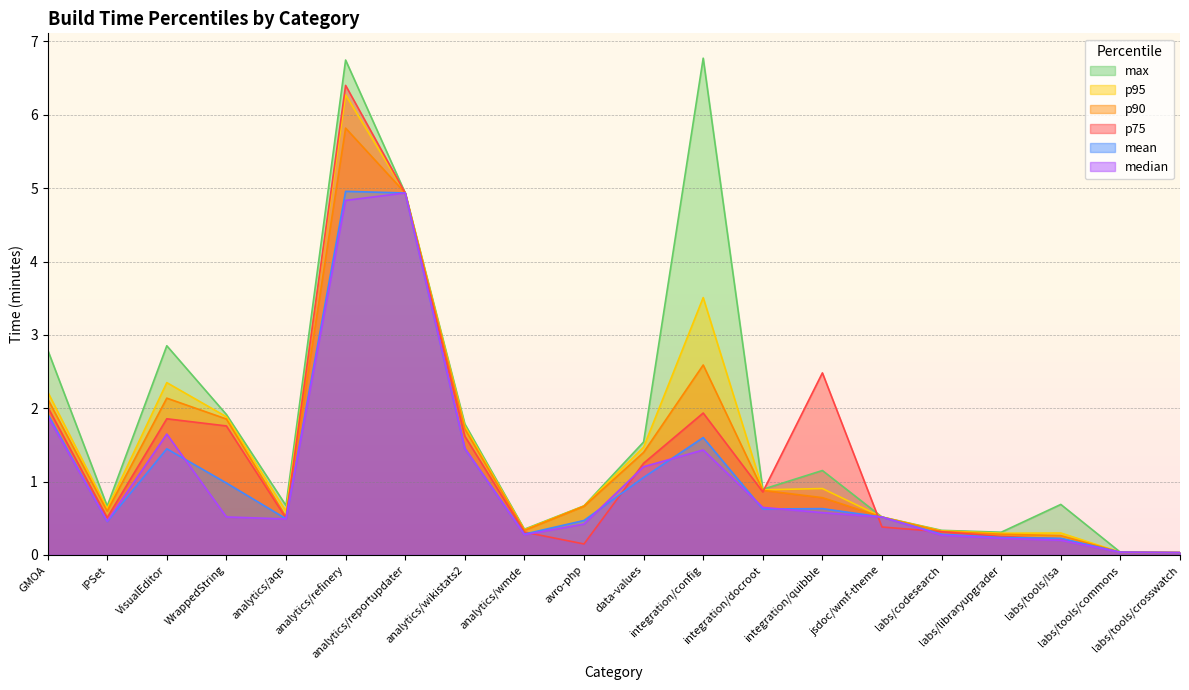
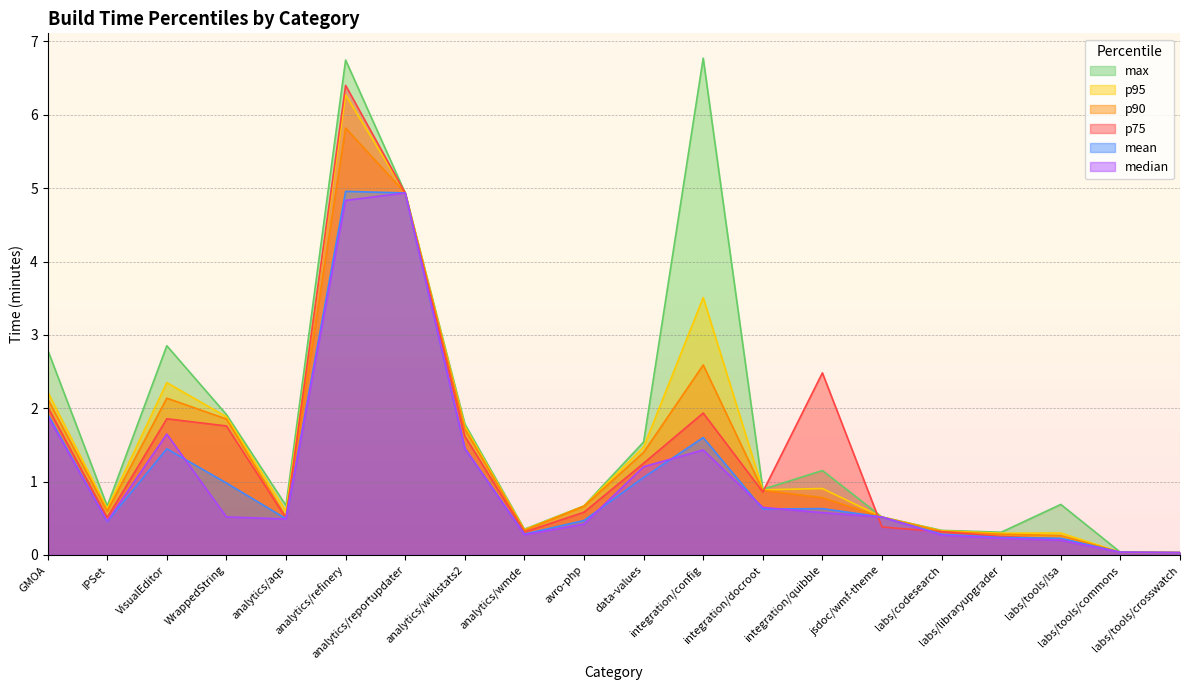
  {
    "max": {
      "GMOA": 2.8,
      "VisualEditor": 2.9,
      "analytics/aqs": 0.7,
      "analytics/refinery": 6.7,
      "data-values": 1.5,
      "integration/config": 6.8,
      "integration/quibble": 1.2,
      "labs/tools/Isa": 0.7
    },
    "p75": {
      "GMOA": 2.0,
      "IPSet": 0.5,
      "VisualEditor": 1.9,
      "WrappedString": 1.8,
      "analytics/refinery": 6.4,
      "analytics/wikistats2": 1.6,
-     "avro-php": 0.2,
+     "avro-php": 0.6,
      "data-values": 1.3,
      "integration/config": 1.9,
      "integration/quibble": 2.5,
      "jsdoc/wmf-theme": 0.4
    },
    "mean": {
      "VisualEditor": 1.4,
      "WrappedString": 1.0,
      "analytics/refinery": 5.0,
      "avro-php": 0.5,
      "data-values": 1.1,
      "integration/config": 1.6,
      "integration/quibble": 0.6
    },
    "median": {
      "VisualEditor": 1.6,
      "WrappedString": 0.5,
      "analytics/refinery": 4.8,
      "avro-php": 0.4,
      "data-values": 1.2,
      "integration/config": 1.4,
      "integration/quibble": 0.6
    }
  }
